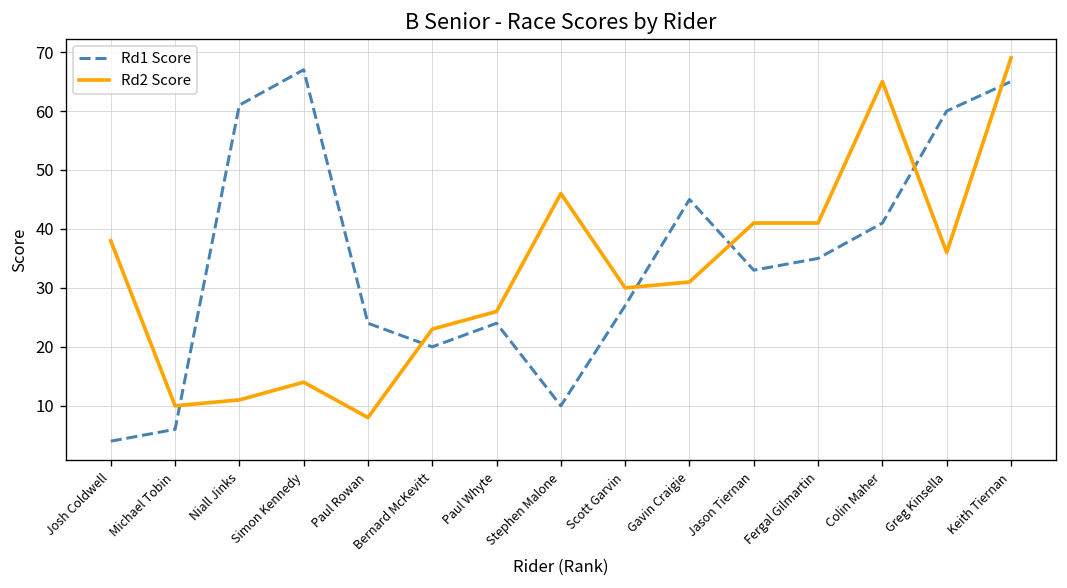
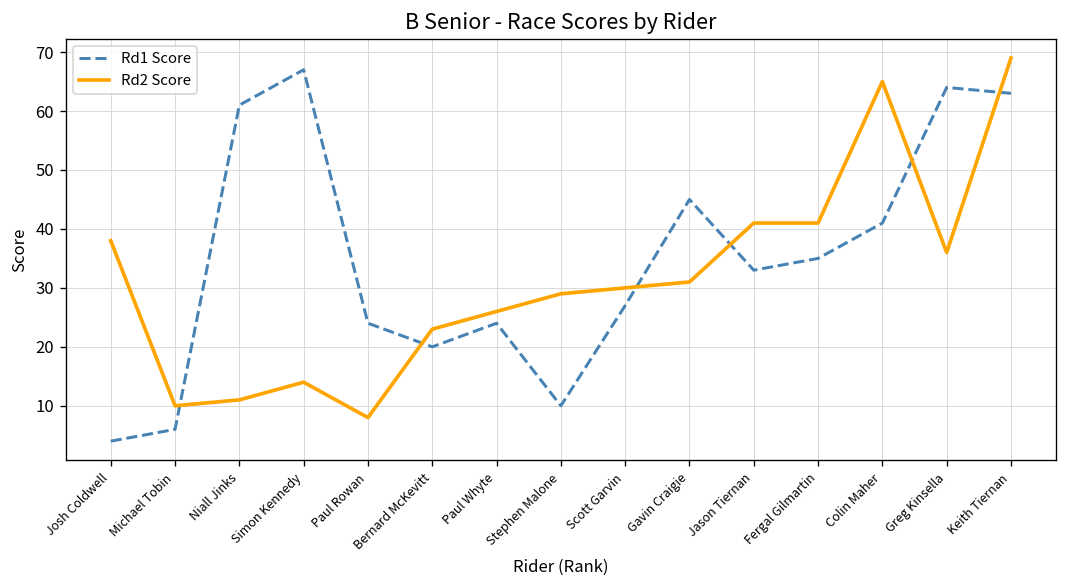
  {
    "Rd1 Score": {
      "Josh Coldwell": 4,
      "Michael Tobin": 6,
      "Niall Jinks": 61,
      "Simon Kennedy": 67,
      "Paul Rowan": 24,
      "Bernard McKevitt": 20,
      "Paul Whyte": 24,
      "Stephen Malone": 10,
      "Scott Garvin": 27,
      "Gavin Craigie": 45,
      "Jason Tiernan": 33,
      "Fergal Gilmartin": 35,
      "Colin Maher": 41,
-     "Greg Kinsella": 60,
-     "Keith Tiernan": 65
+     "Greg Kinsella": 64,
+     "Keith Tiernan": 63
    },
    "Rd2 Score": {
      "Josh Coldwell": 38,
      "Michael Tobin": 10,
      "Niall Jinks": 11,
      "Simon Kennedy": 14,
      "Paul Rowan": 8,
      "Bernard McKevitt": 23,
      "Paul Whyte": 26,
-     "Stephen Malone": 46,
+     "Stephen Malone": 29,
      "Scott Garvin": 30,
      "Gavin Craigie": 31,
      "Jason Tiernan": 41,
      "Fergal Gilmartin": 41,
      "Colin Maher": 65,
      "Greg Kinsella": 36,
      "Keith Tiernan": 69
    }
  }
